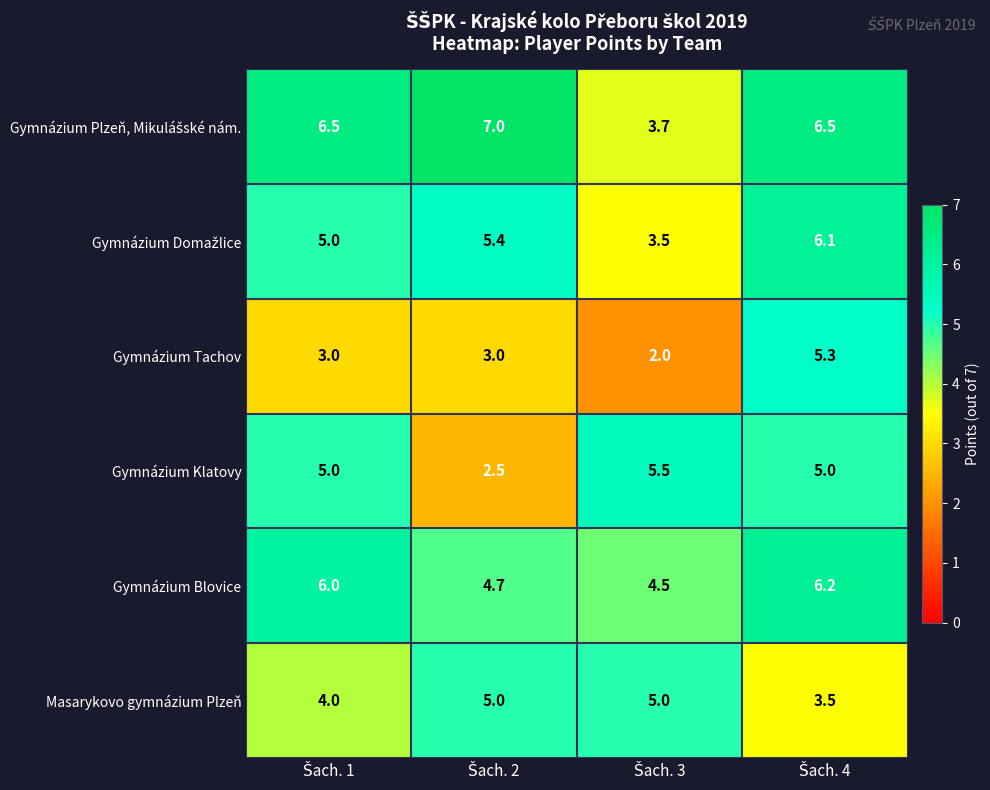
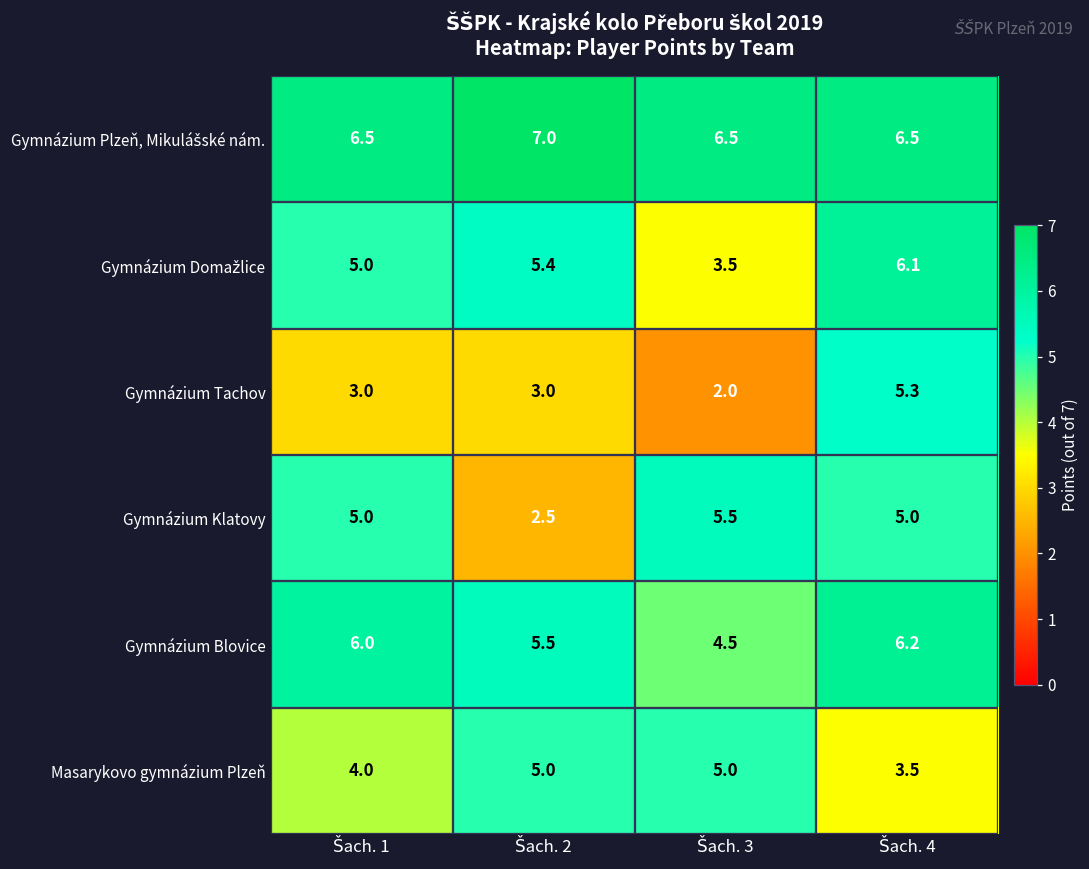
  {
    "Gymnázium Plzeň, Mikulášské nám.": {
      "Šach. 1": 6.5,
      "Šach. 2": 7.0,
-     "Šach. 3": 3.7,
+     "Šach. 3": 6.5,
      "Šach. 4": 6.5
    },
    "Gymnázium Domažlice": {
      "Šach. 1": 5.0,
      "Šach. 2": 5.4,
      "Šach. 3": 3.5,
      "Šach. 4": 6.1
    },
    "Gymnázium Tachov": {
      "Šach. 1": 3.0,
      "Šach. 2": 3.0,
      "Šach. 3": 2.0,
      "Šach. 4": 5.3
    },
    "Gymnázium Klatovy": {
      "Šach. 1": 5.0,
      "Šach. 2": 2.5,
      "Šach. 3": 5.5,
      "Šach. 4": 5.0
    },
    "Gymnázium Blovice": {
      "Šach. 1": 6.0,
-     "Šach. 2": 4.7,
+     "Šach. 2": 5.5,
      "Šach. 3": 4.5,
      "Šach. 4": 6.2
    },
    "Masarykovo gymnázium Plzeň": {
      "Šach. 1": 4.0,
      "Šach. 2": 5.0,
      "Šach. 3": 5.0,
      "Šach. 4": 3.5
    }
  }
